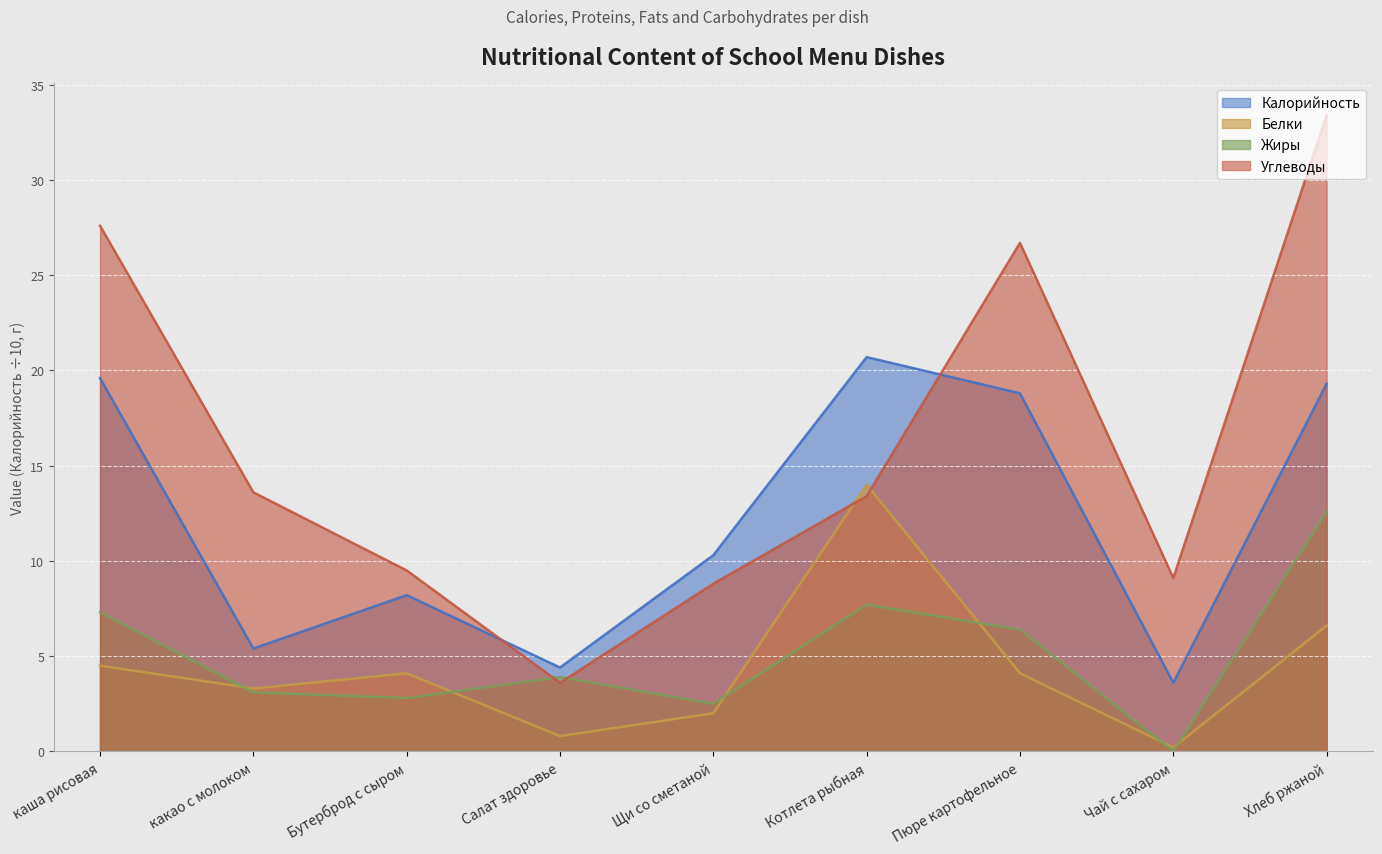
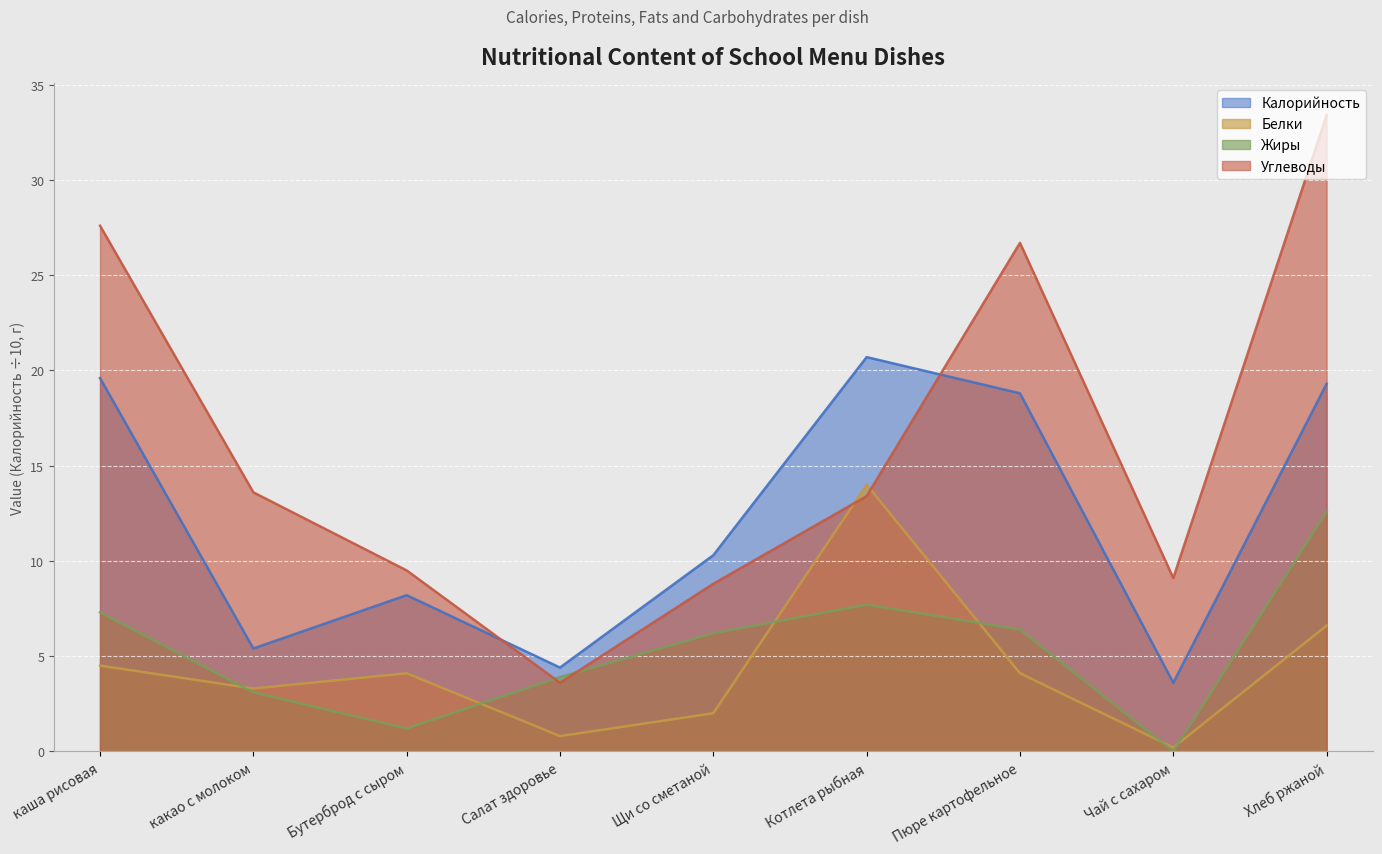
  {
    "Калорийность": {
      "каша рисовая": 19.6,
      "какао с молоком": 5.4,
      "Бутерброд с сыром": 8.2,
      "Салат здоровье": 4.4,
      "Щи со сметаной": 10.3,
      "Котлета рыбная": 20.7,
      "Пюре картофельное": 18.8,
      "Чай с сахаром": 3.6,
      "Хлеб ржаной": 19.3
    },
    "Жиры": {
      "каша рисовая": 7.3,
      "какао с молоком": 3.1,
-     "Бутерброд с сыром": 2.8,
+     "Бутерброд с сыром": 1.2,
      "Салат здоровье": 3.9,
-     "Щи со сметаной": 2.5,
+     "Щи со сметаной": 6.2,
      "Котлета рыбная": 7.7,
      "Пюре картофельное": 6.4,
      "Чай с сахаром": 0.0,
      "Хлеб ржаной": 12.6
    }
  }
